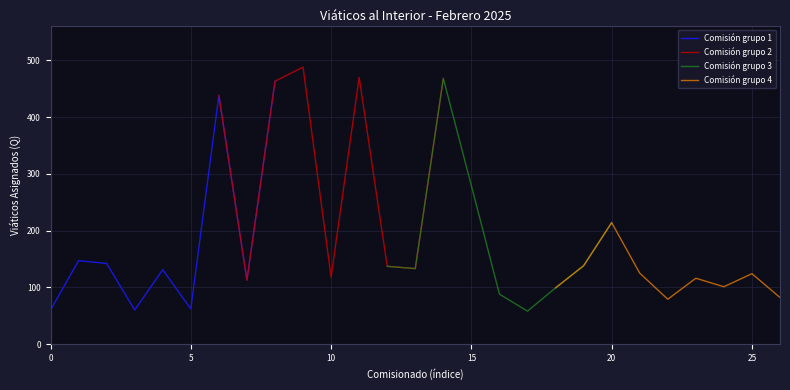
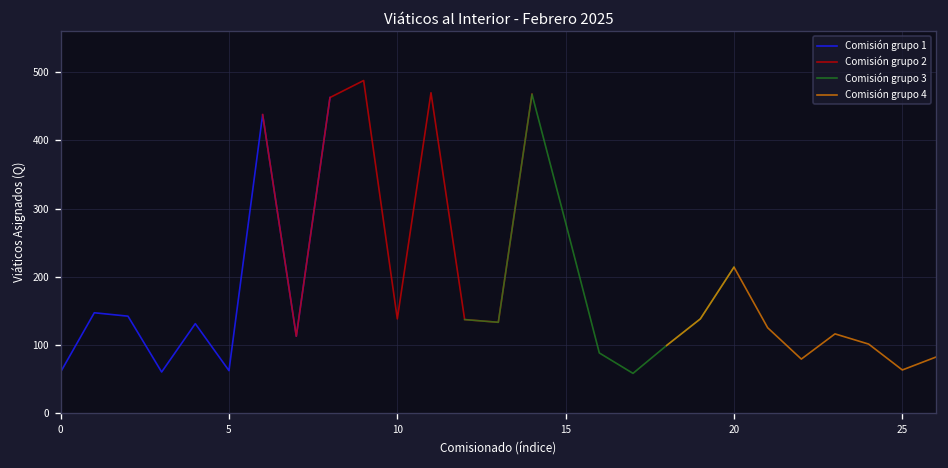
  {
    "Comisión grupo 1": {
      "0": 60,
      "5": 60
    },
    "Comisión grupo 2": {
-     "10": 120
+     "10": 140
    },
    "Comisión grupo 3": {
      "15": 280
    },
    "Comisión grupo 4": {
-     "25": 120
+     "25": 60
    }
  }
